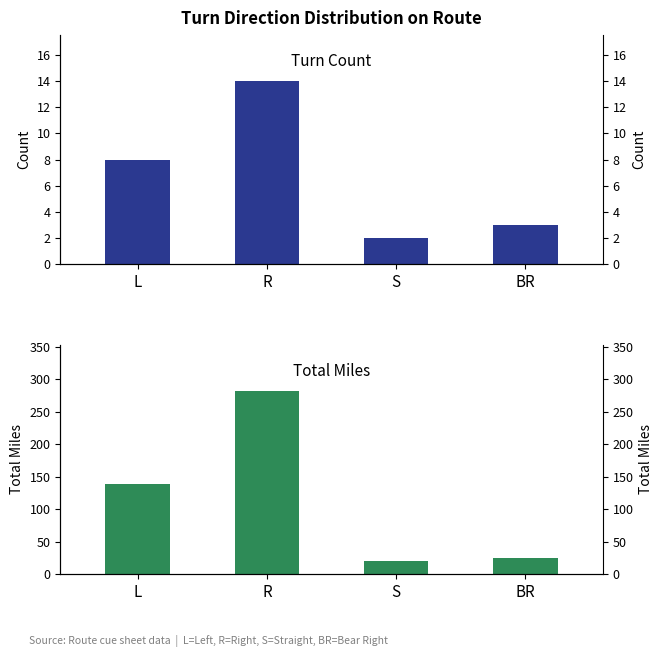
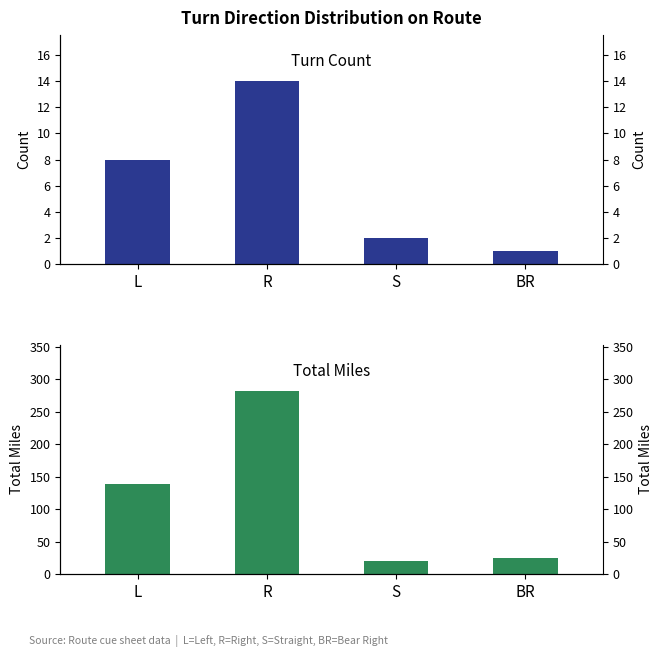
  {
    "Turn Direction Distribution on Route": {
      "L": 8,
      "R": 14,
      "S": 2,
-     "BR": 3
+     "BR": 1
    }
  }
